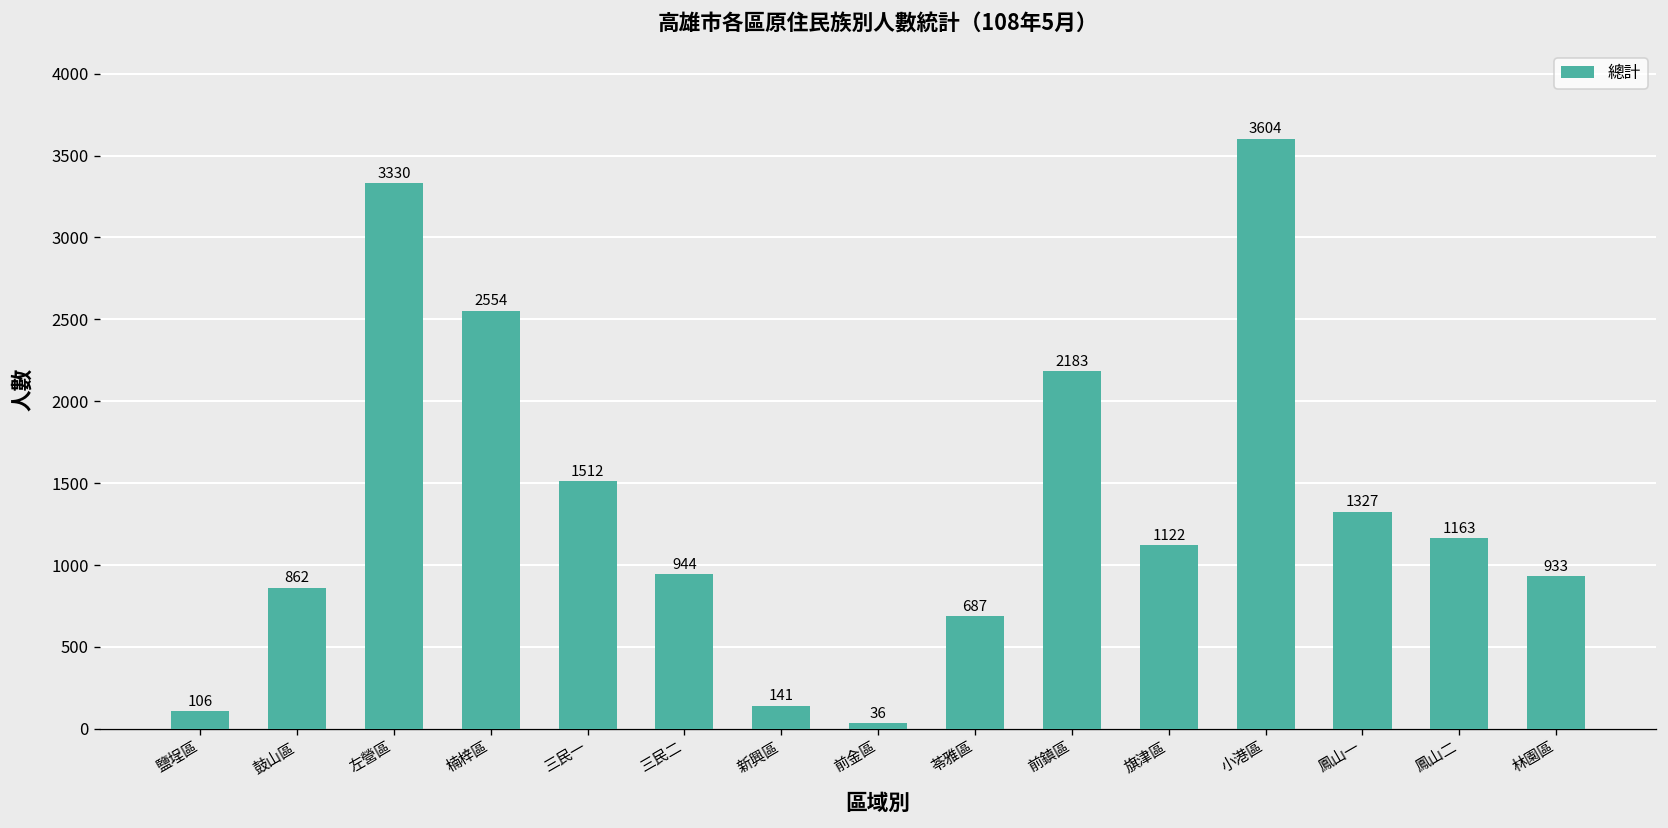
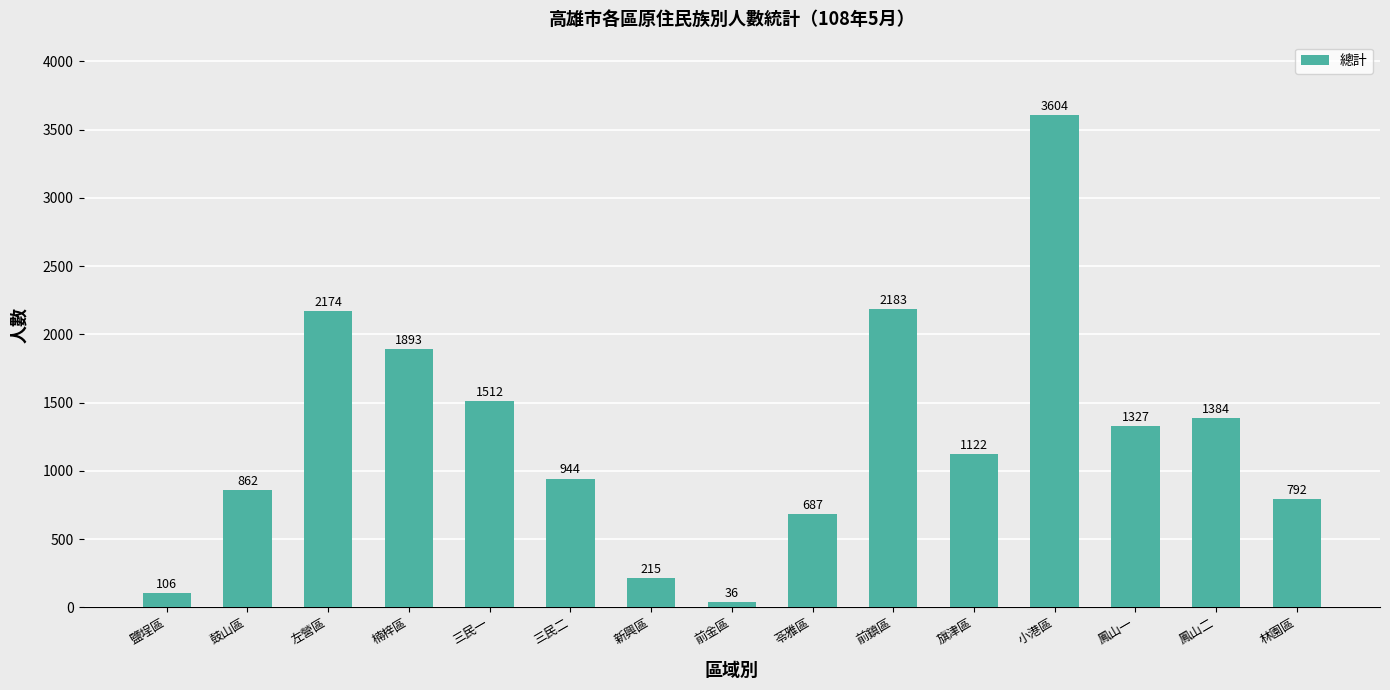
  {
    "鹽埕區": 106,
    "鼓山區": 862,
-   "左營區": 3330,
-   "楠梓區": 2554,
+   "左營區": 2174,
+   "楠梓區": 1893,
    "三民一": 1512,
    "三民二": 944,
-   "新興區": 141,
+   "新興區": 215,
    "前金區": 36,
    "苓雅區": 687,
    "前鎮區": 2183,
    "旗津區": 1122,
    "小港區": 3604,
    "鳳山一": 1327,
-   "鳳山二": 1163,
-   "林園區": 933
+   "鳳山二": 1384,
+   "林園區": 792
  }
